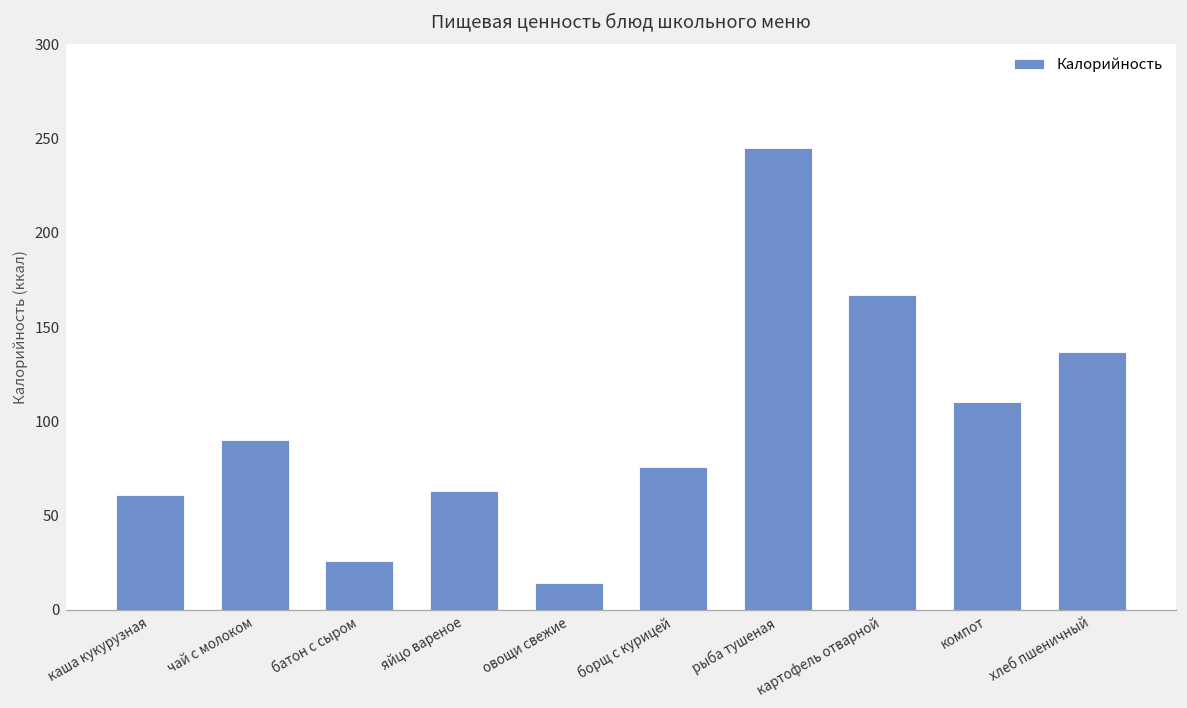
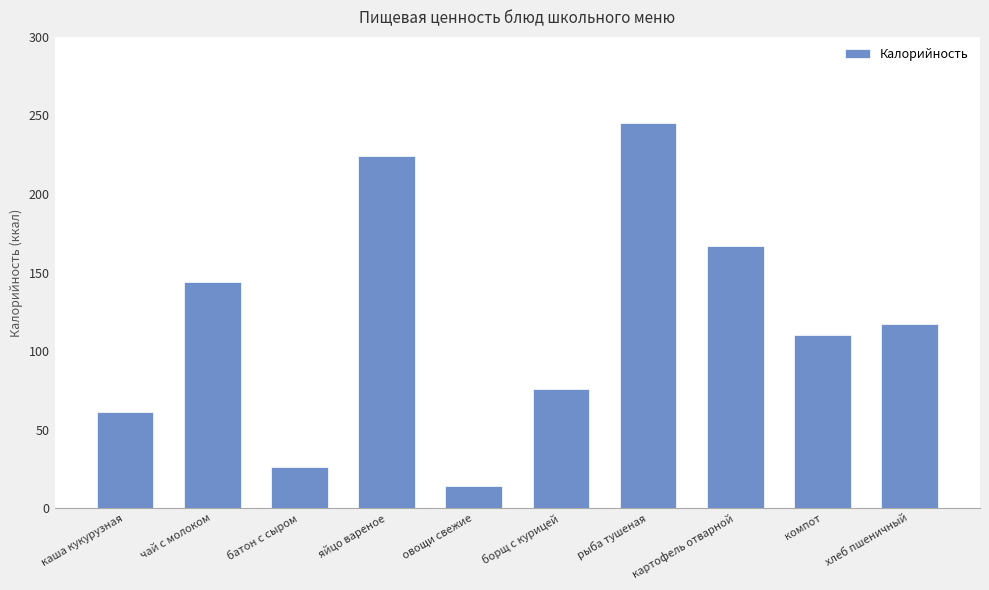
  {
    "каша кукурузная": 61,
-   "чай с молоком": 90,
+   "чай с молоком": 144,
    "батон с сыром": 26,
-   "яйцо вареное": 63,
+   "яйцо вареное": 224,
    "овощи свежие": 14,
    "борщ с курицей": 76,
    "рыба тушеная": 245,
    "картофель отварной": 167,
    "компот": 110,
-   "хлеб пшеничный": 137
+   "хлеб пшеничный": 117
  }
